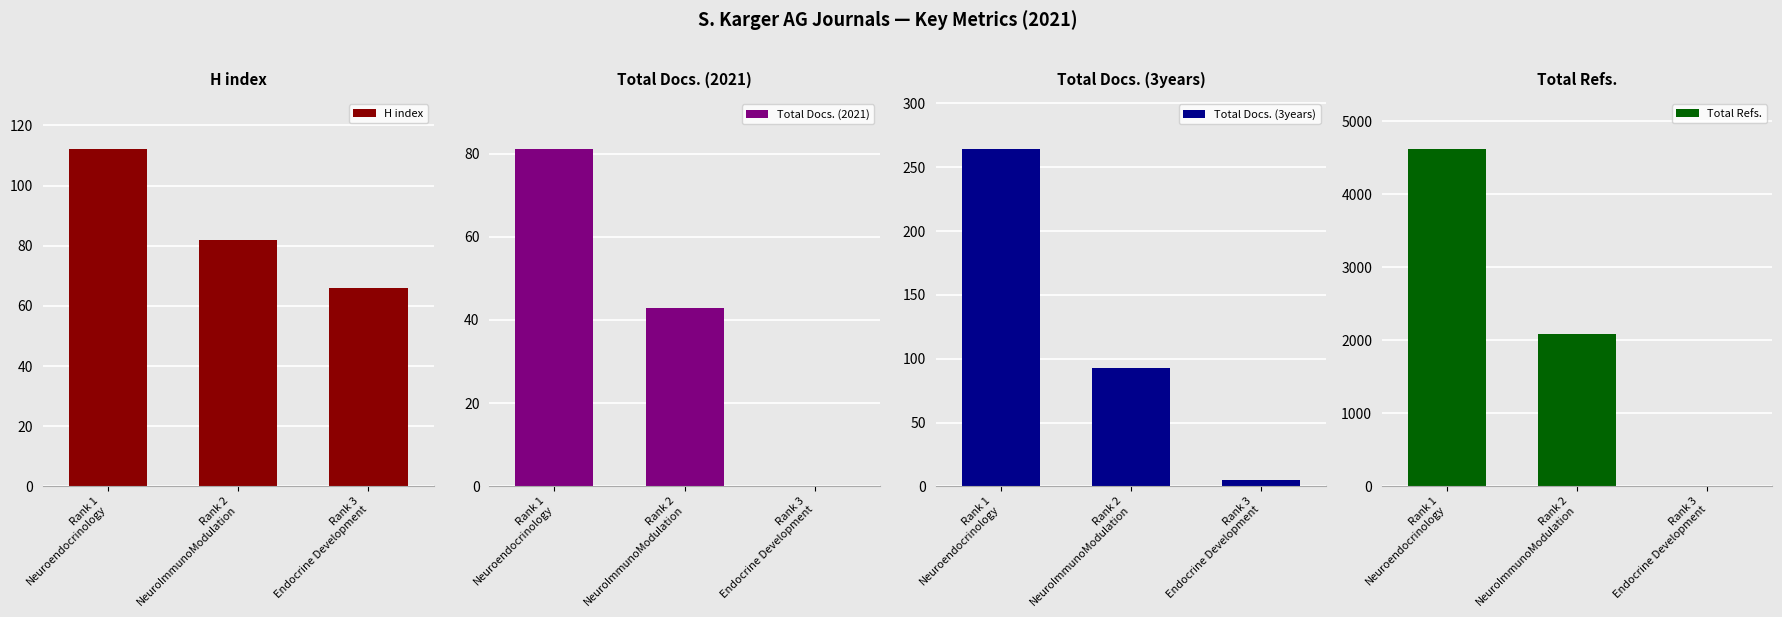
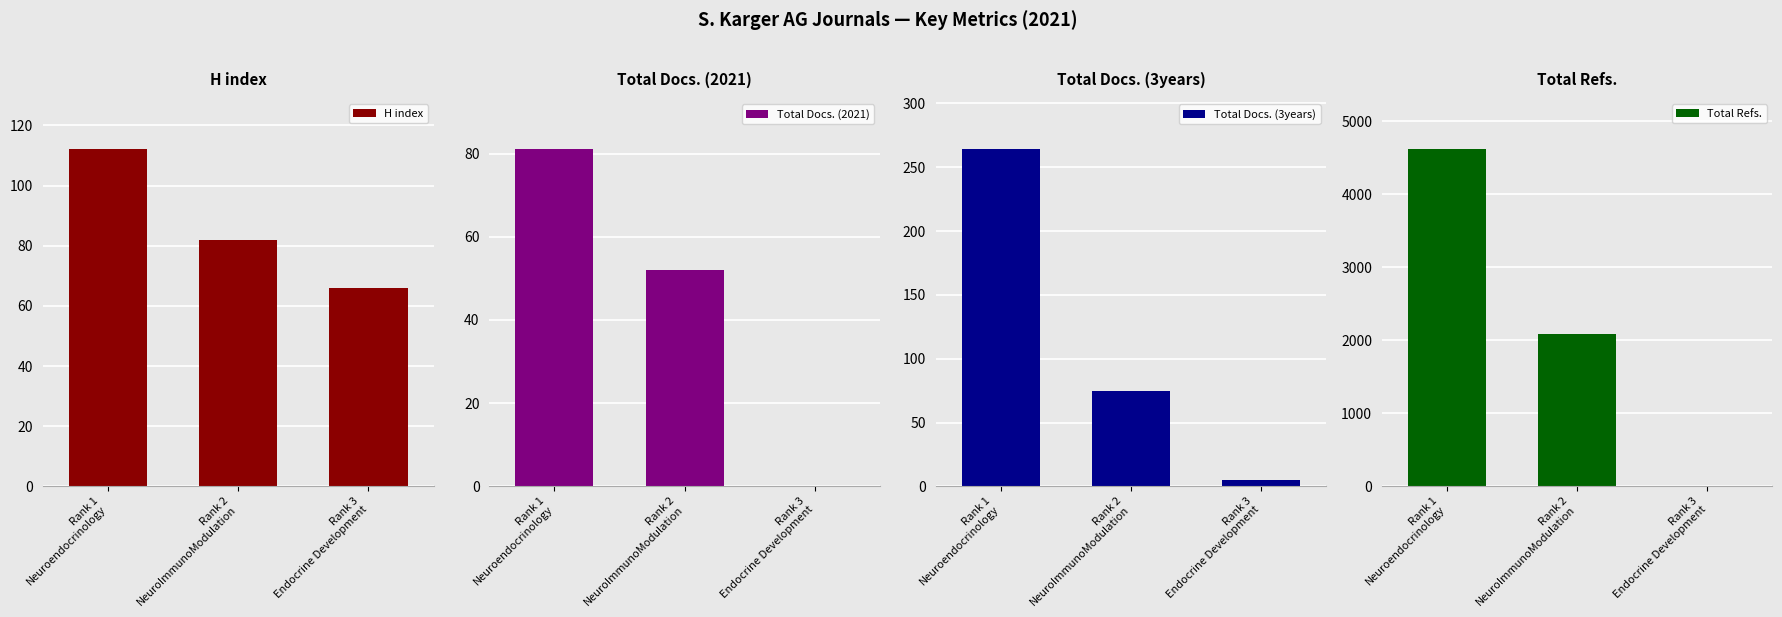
  {
    "H index": {
      "Rank 1 Neuroendocrinology": 112,
      "Rank 2 NeuroImmunoModulation": 82,
      "Rank 3 Endocrine Development": 66
    },
    "Total Docs. (2021)": {
      "Rank 1 Neuroendocrinology": 81,
-     "Rank 2 NeuroImmunoModulation": 43,
+     "Rank 2 NeuroImmunoModulation": 52,
      "Rank 3 Endocrine Development": 0
    },
    "Total Docs. (3years)": {
      "Rank 1 Neuroendocrinology": 264,
-     "Rank 2 NeuroImmunoModulation": 93,
+     "Rank 2 NeuroImmunoModulation": 75,
      "Rank 3 Endocrine Development": 5
    },
    "Total Refs.": {
      "Rank 1 Neuroendocrinology": 4600,
      "Rank 2 NeuroImmunoModulation": 2100,
      "Rank 3 Endocrine Development": 0
    }
  }
